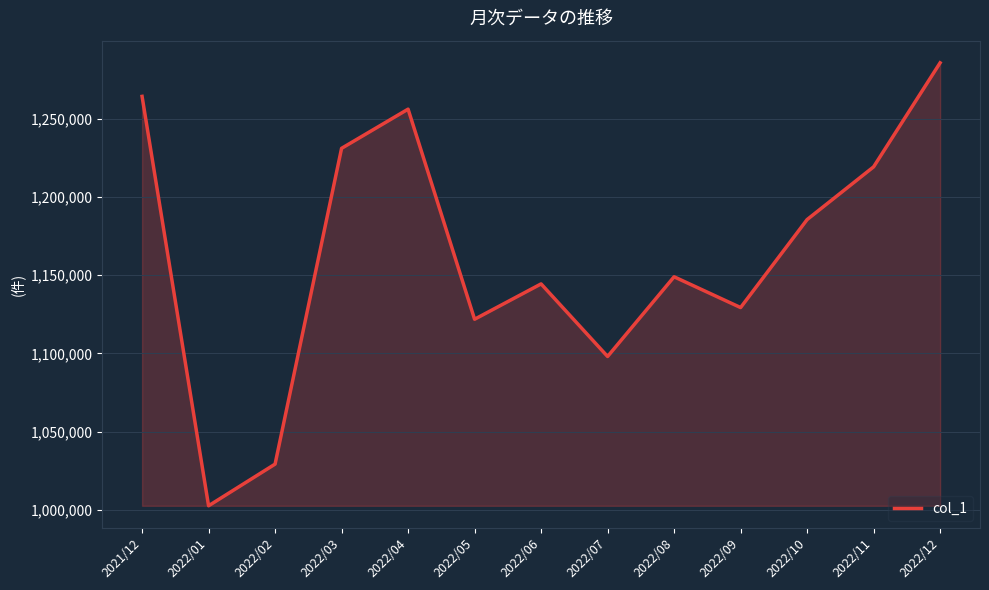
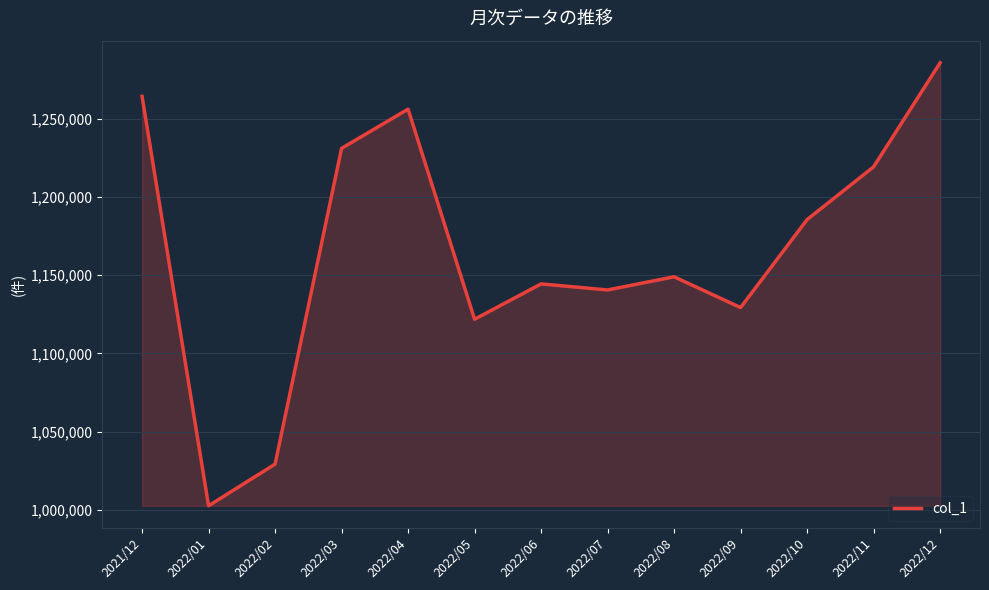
  {
    "2021/12": "1,264,000",
    "2022/01": "1,003,000",
    "2022/02": "1,029,000",
    "2022/03": "1,231,000",
    "2022/04": "1,256,000",
    "2022/05": "1,122,000",
    "2022/06": "1,144,000",
-   "2022/07": "1,098,000",
+   "2022/07": "1,141,000",
    "2022/08": "1,149,000",
    "2022/09": "1,129,000",
    "2022/10": "1,185,000",
    "2022/11": "1,219,000",
    "2022/12": "1,286,000"
  }
